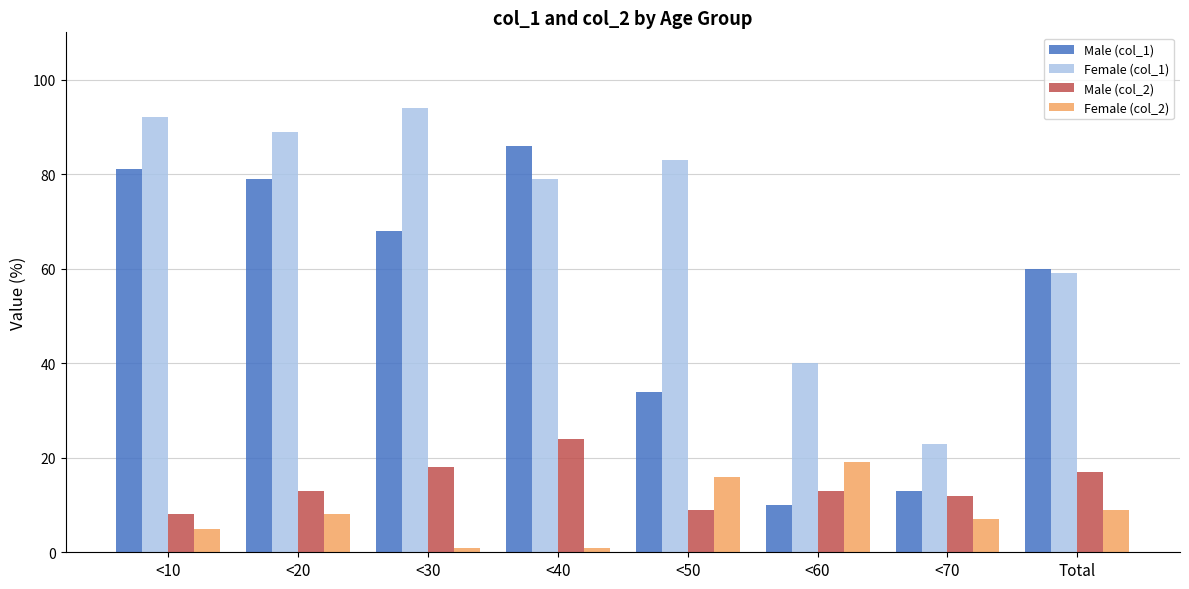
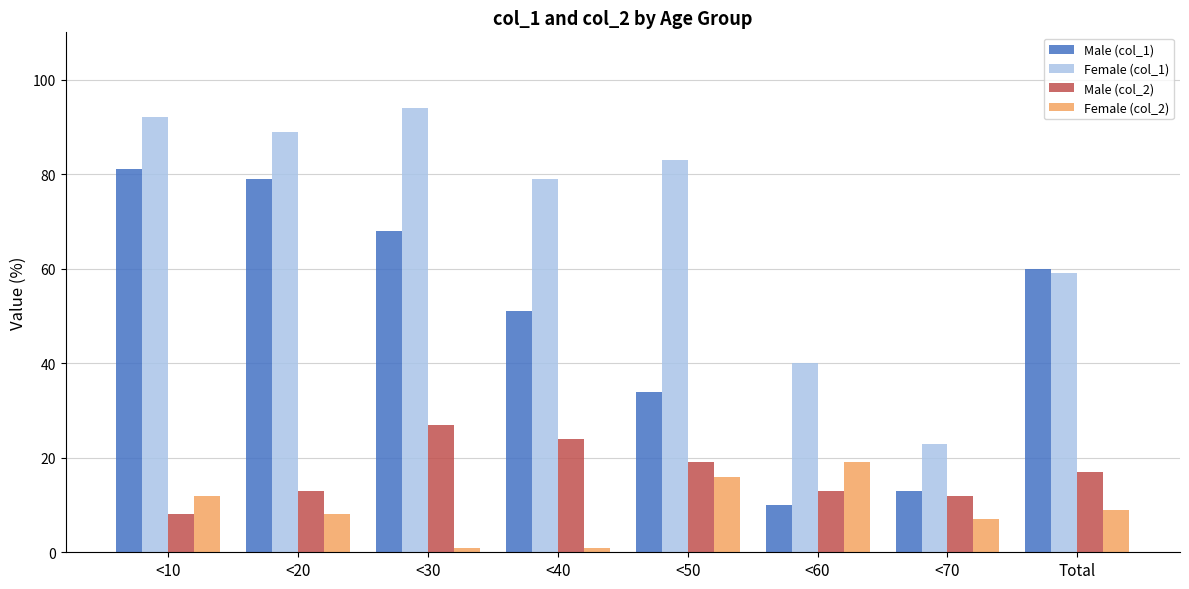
  {
    "Male (col_1)": {
      "<10": 81,
      "<20": 79,
      "<30": 68,
-     "<40": 86,
+     "<40": 51,
      "<50": 34,
      "<60": 10,
      "<70": 13,
      "Total": 60
    },
    "Female (col_1)": {
      "<10": 92,
      "<20": 89,
      "<30": 94,
      "<40": 79,
      "<50": 83,
      "<60": 40,
      "<70": 23,
      "Total": 59
    },
    "Male (col_2)": {
      "<10": 8,
      "<20": 13,
-     "<30": 18,
+     "<30": 27,
      "<40": 24,
-     "<50": 9,
+     "<50": 19,
      "<60": 13,
      "<70": 12,
      "Total": 17
    },
    "Female (col_2)": {
-     "<10": 5,
+     "<10": 12,
      "<20": 8,
      "<30": 1,
      "<40": 1,
      "<50": 16,
      "<60": 19,
      "<70": 7,
      "Total": 9
    }
  }
